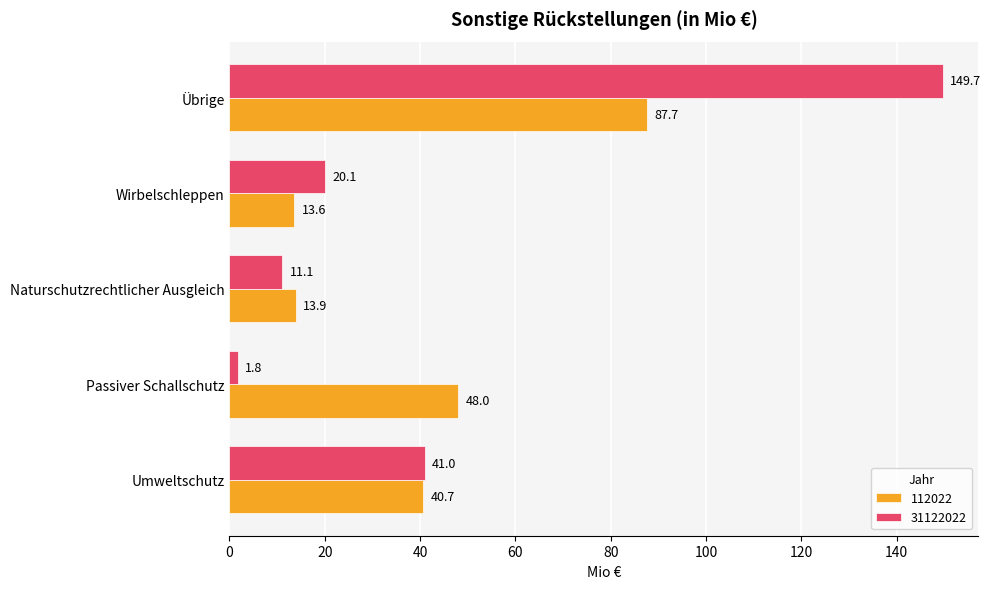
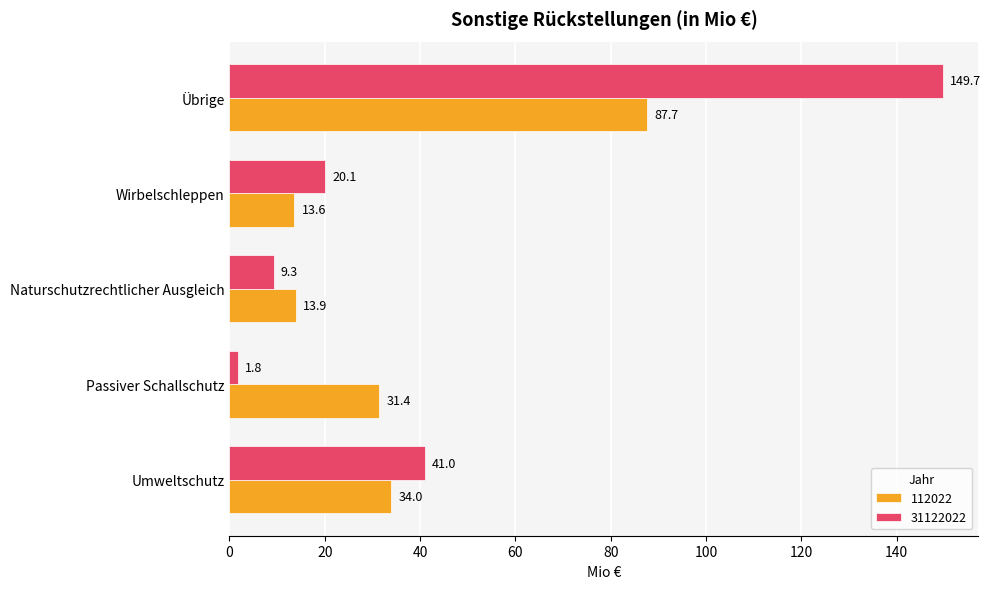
  {
    "112022": {
      "Übrige": 87.7,
      "Wirbelschleppen": 13.6,
      "Naturschutzrechtlicher Ausgleich": 13.9,
-     "Passiver Schallschutz": 48.0,
-     "Umweltschutz": 40.7
+     "Passiver Schallschutz": 31.4,
+     "Umweltschutz": 34.0
    },
    "31122022": {
      "Übrige": 149.7,
      "Wirbelschleppen": 20.1,
-     "Naturschutzrechtlicher Ausgleich": 11.1,
+     "Naturschutzrechtlicher Ausgleich": 9.3,
      "Passiver Schallschutz": 1.8,
      "Umweltschutz": 41.0
    }
  }
